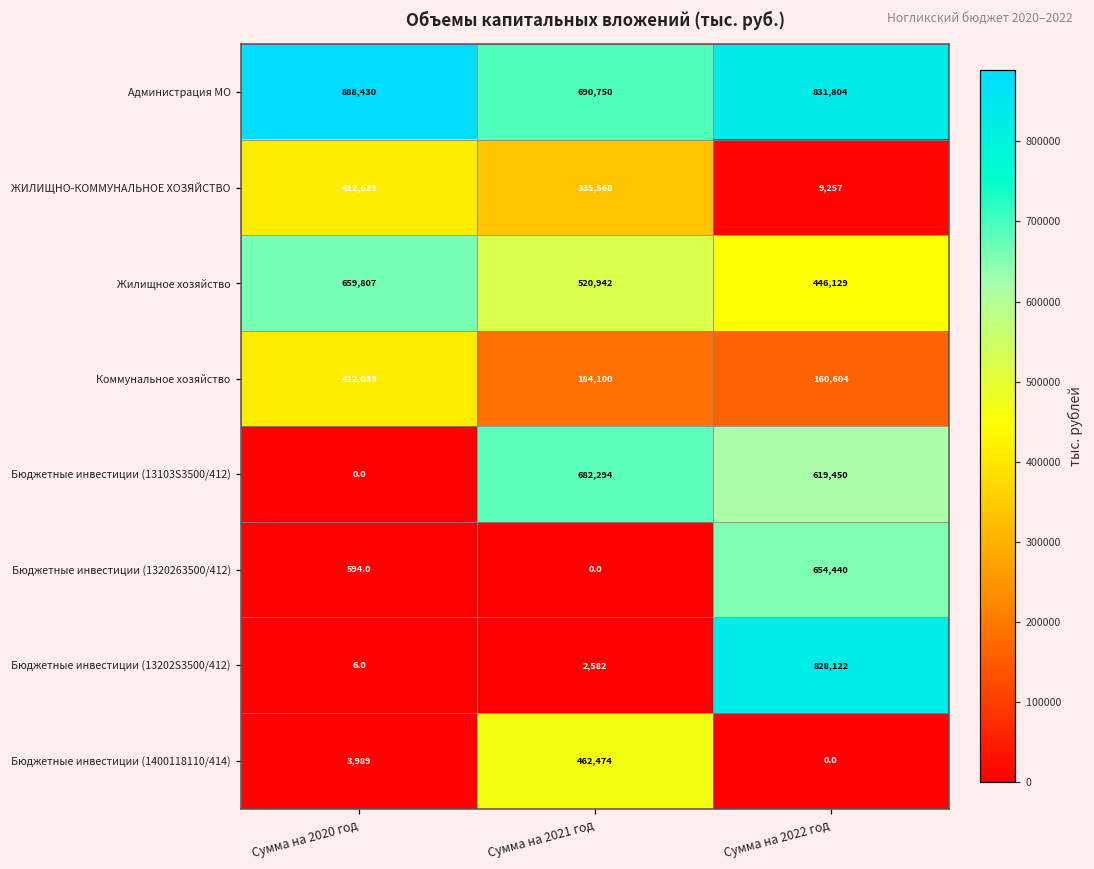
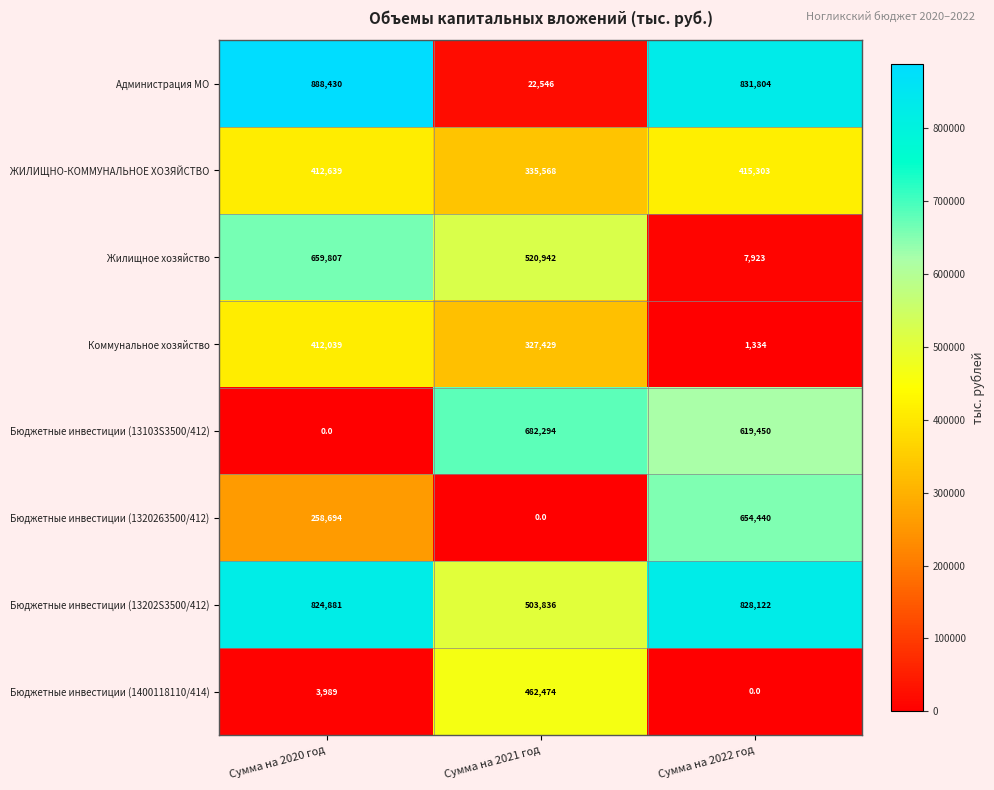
  {
    "Администрация МО": {
      "Сумма на 2020 год": "888,430",
-     "Сумма на 2021 год": "690,750",
+     "Сумма на 2021 год": "22,546",
      "Сумма на 2022 год": "831,804"
    },
    "ЖИЛИЩНО-КОММУНАЛЬНОЕ ХОЗЯЙСТВО": {
      "Сумма на 2020 год": "412,639",
      "Сумма на 2021 год": "335,568",
-     "Сумма на 2022 год": "9,257"
+     "Сумма на 2022 год": "415,303"
    },
    "Жилищное хозяйство": {
      "Сумма на 2020 год": "659,807",
      "Сумма на 2021 год": "520,942",
-     "Сумма на 2022 год": "446,129"
+     "Сумма на 2022 год": "7,923"
    },
    "Коммунальное хозяйство": {
      "Сумма на 2020 год": "412,039",
-     "Сумма на 2021 год": "184,100",
-     "Сумма на 2022 год": "160,604"
+     "Сумма на 2021 год": "327,429",
+     "Сумма на 2022 год": "1,334"
    },
    "Бюджетные инвестиции (13103S3500/412)": {
      "Сумма на 2020 год": "0.0",
      "Сумма на 2021 год": "682,294",
      "Сумма на 2022 год": "619,450"
    },
    "Бюджетные инвестиции (1320263500/412)": {
-     "Сумма на 2020 год": "594.0",
+     "Сумма на 2020 год": "258,694",
      "Сумма на 2021 год": "0.0",
      "Сумма на 2022 год": "654,440"
    },
    "Бюджетные инвестиции (13202S3500/412)": {
-     "Сумма на 2020 год": "6.0",
-     "Сумма на 2021 год": "2,582",
+     "Сумма на 2020 год": "824,881",
+     "Сумма на 2021 год": "503,836",
      "Сумма на 2022 год": "828,122"
    },
    "Бюджетные инвестиции (1400118110/414)": {
      "Сумма на 2020 год": "3,989",
      "Сумма на 2021 год": "462,474",
      "Сумма на 2022 год": "0.0"
    }
  }
